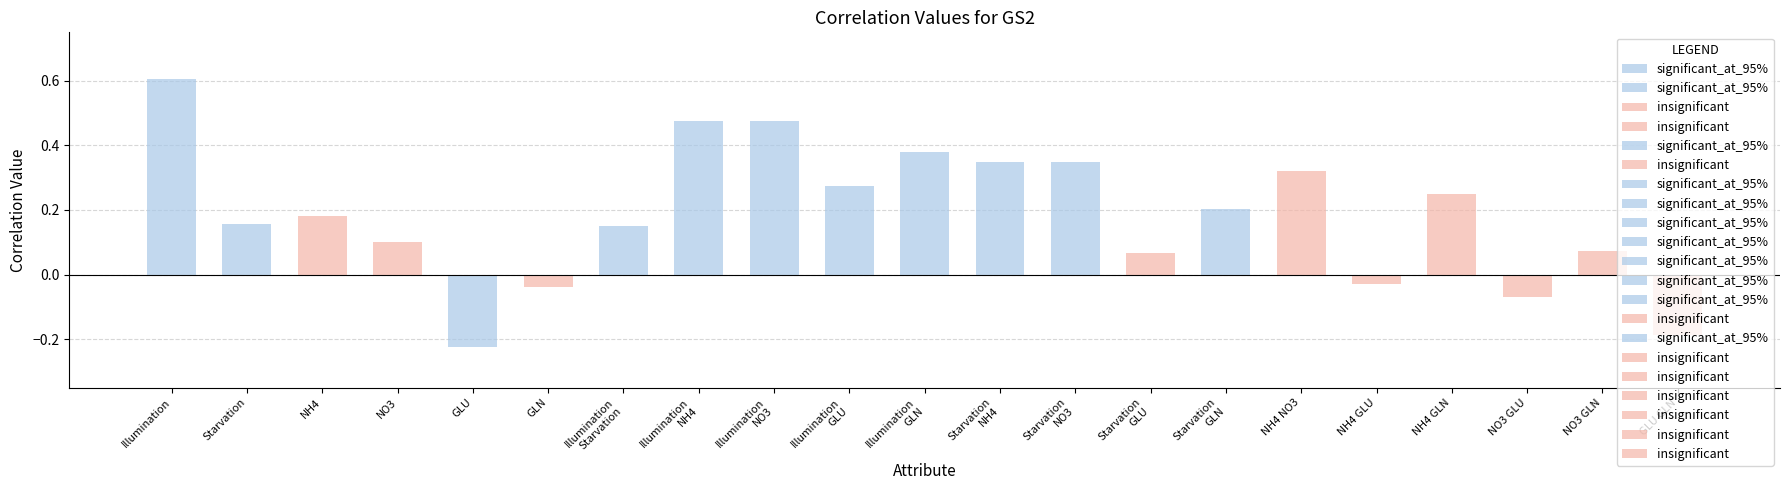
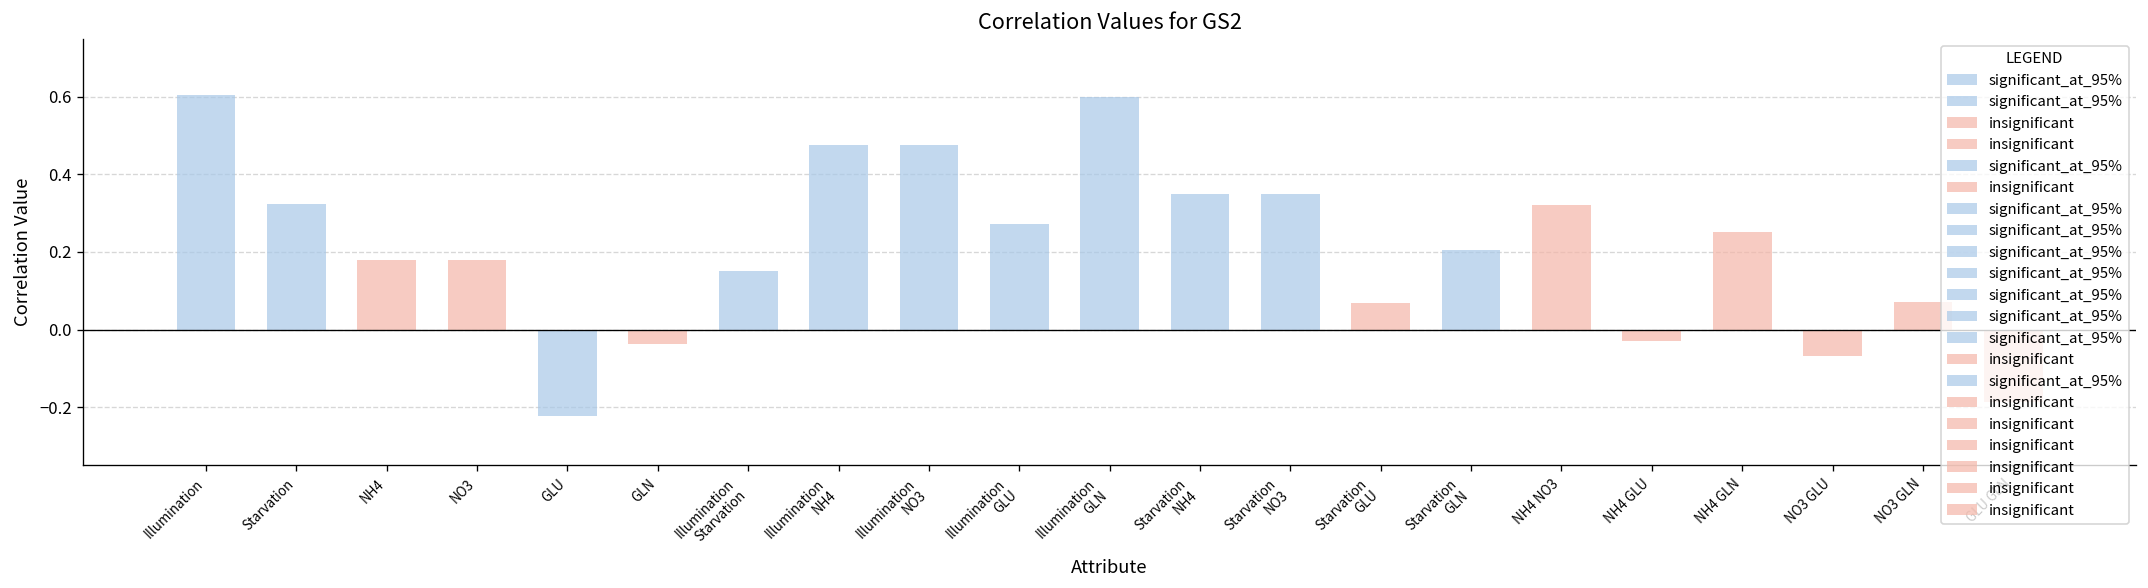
  {
    "Illumination": 0.61,
-   "Starvation": 0.16,
+   "Starvation": 0.32,
    "NH4": 0.18,
-   "NO3": 0.10,
+   "NO3": 0.18,
    "GLU": -0.22,
    "GLN": -0.04,
    "Illumination Starvation": 0.15,
    "Illumination NH4": 0.48,
    "Illumination NO3": 0.48,
    "Illumination GLU": 0.27,
-   "Illumination GLN": 0.38,
+   "Illumination GLN": 0.60,
    "Starvation NH4": 0.35,
    "Starvation NO3": 0.35,
    "Starvation GLU": 0.07,
    "Starvation GLN": 0.20,
    "NH4 NO3": 0.32,
    "NH4 GLU": -0.03,
    "NH4 GLN": 0.25,
    "NO3 GLU": -0.07,
    "NO3 GLN": 0.07
  }
